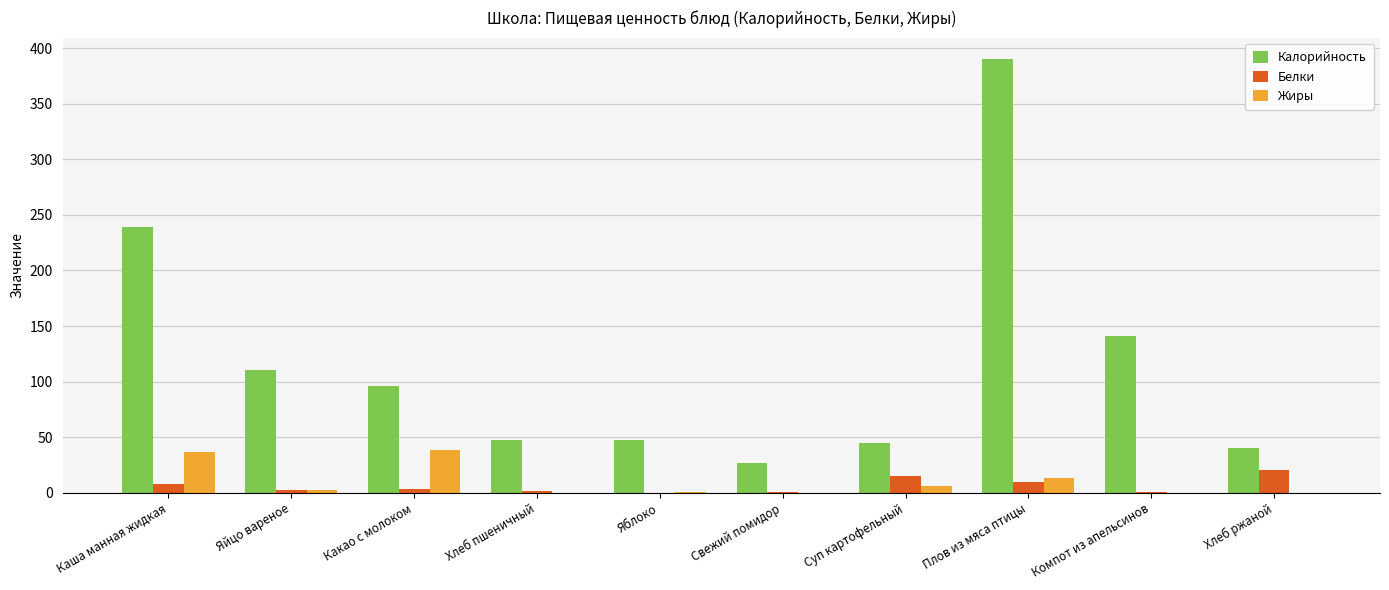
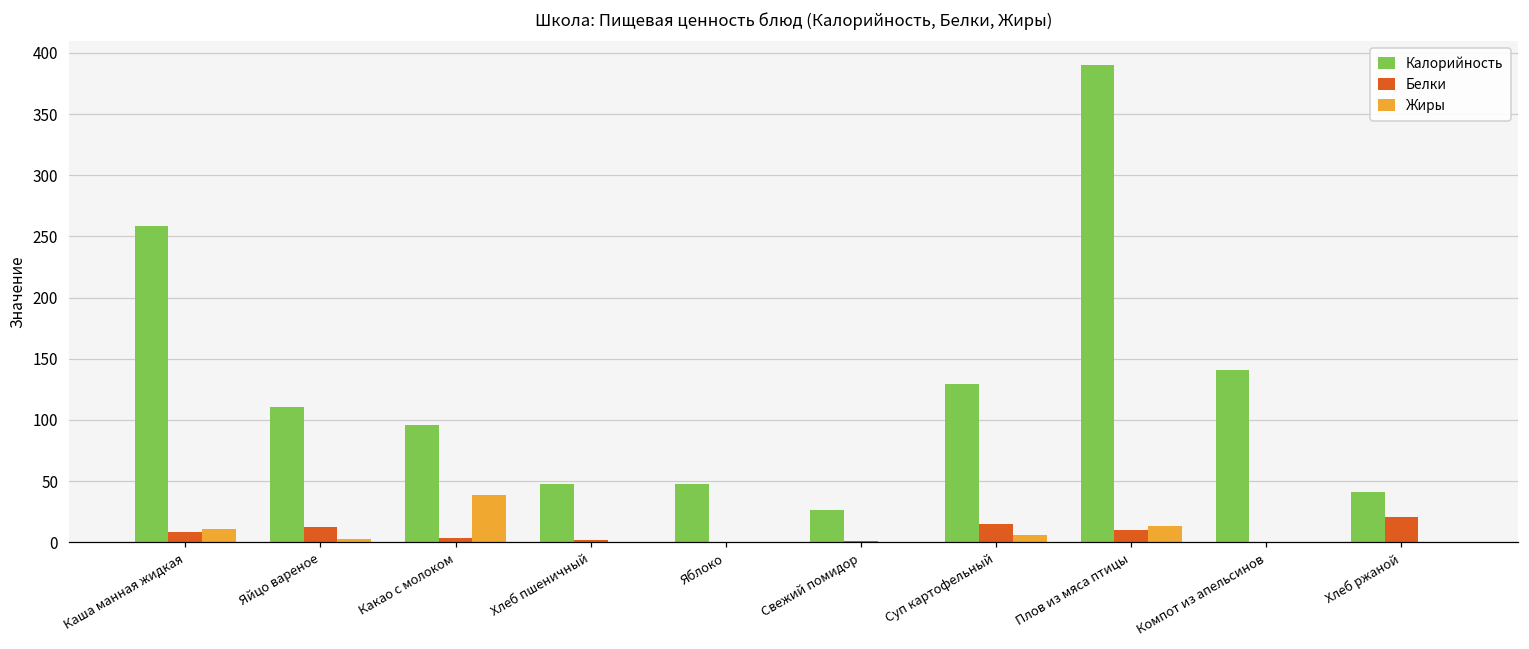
  {
    "Калорийность": {
-     "Каша манная жидкая": 239,
+     "Каша манная жидкая": 258,
      "Яйцо вареное": 110,
      "Какао с молоком": 96,
      "Хлеб пшеничный": 47,
      "Яблоко": 47,
      "Свежий помидор": 27,
-     "Суп картофельный": 45,
+     "Суп картофельный": 129,
      "Плов из мяса птицы": 390,
      "Компот из апельсинов": 141,
      "Хлеб ржаной": 41
    },
    "Белки": {
      "Каша манная жидкая": 8,
-     "Яйцо вареное": 3,
+     "Яйцо вареное": 12,
      "Какао с молоком": 4,
      "Суп картофельный": 15,
      "Плов из мяса птицы": 10,
      "Хлеб ржаной": 21
    },
    "Жиры": {
-     "Каша манная жидкая": 37,
+     "Каша манная жидкая": 11,
      "Яйцо вареное": 3,
      "Какао с молоком": 39,
      "Суп картофельный": 6,
      "Плов из мяса птицы": 13
    }
  }
